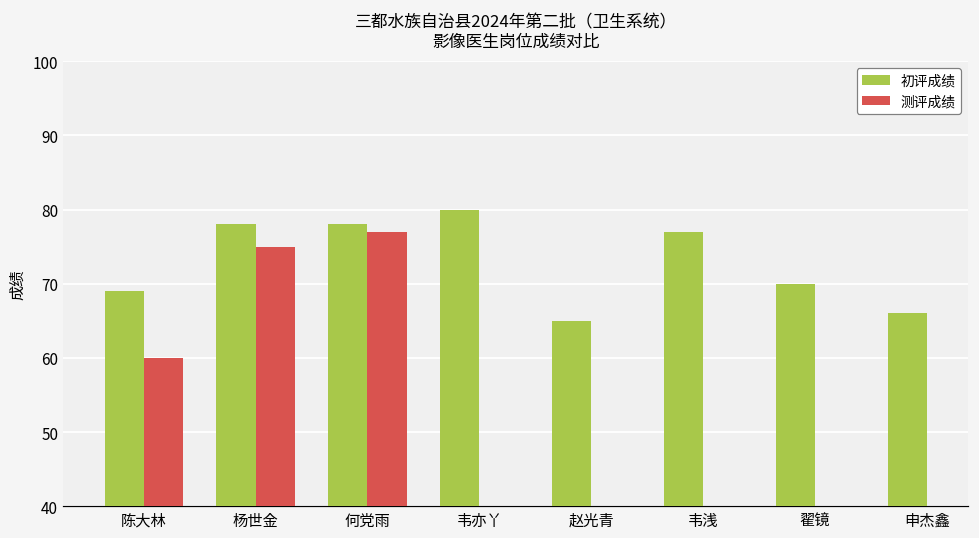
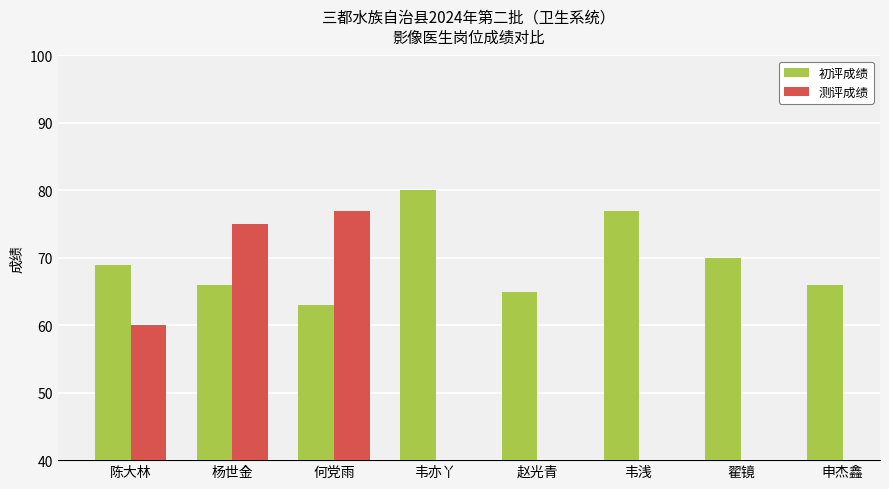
  {
    "初评成绩": {
      "陈大林": 69,
-     "杨世金": 78,
-     "何党雨": 78,
+     "杨世金": 66,
+     "何党雨": 63,
      "韦亦丫": 80,
      "赵光青": 65,
      "韦浅": 77,
      "翟镜": 70,
      "申杰鑫": 66
    }
  }
